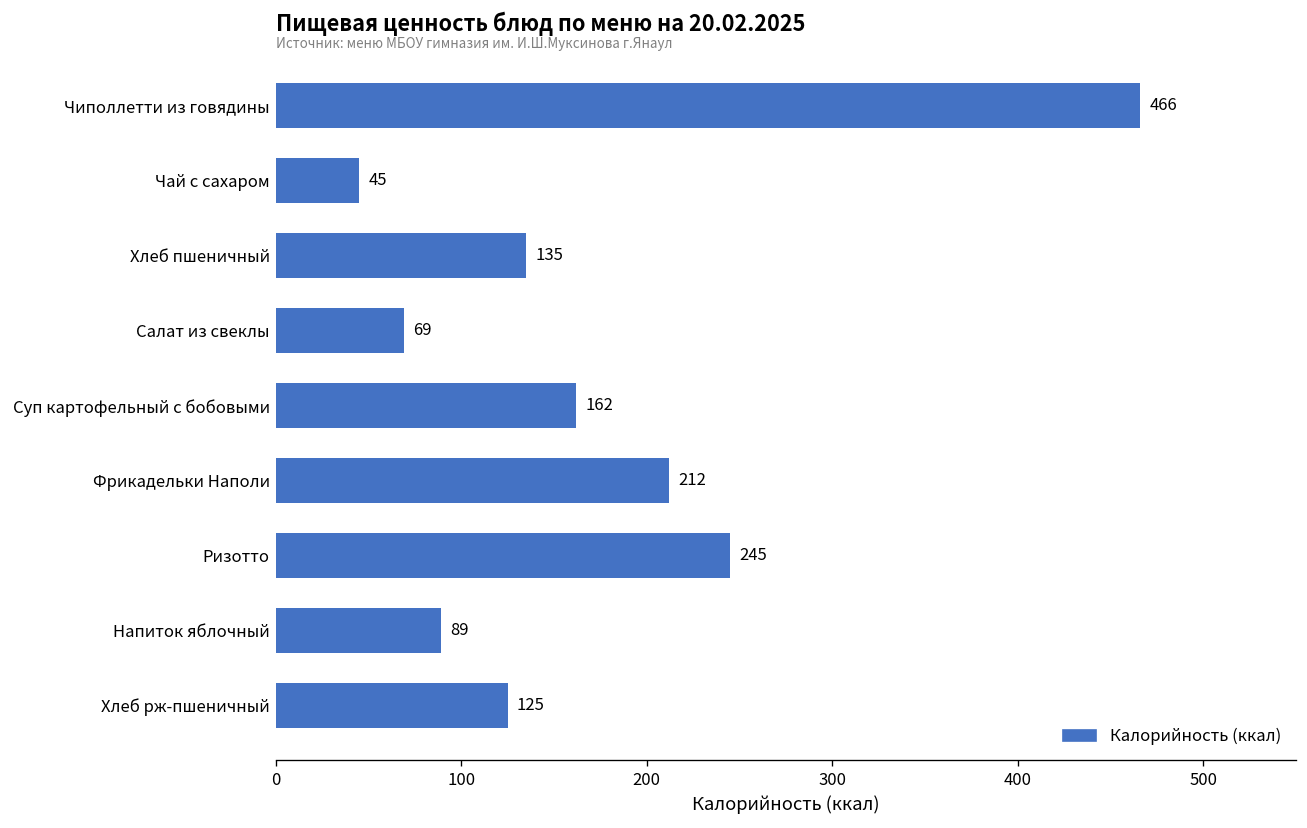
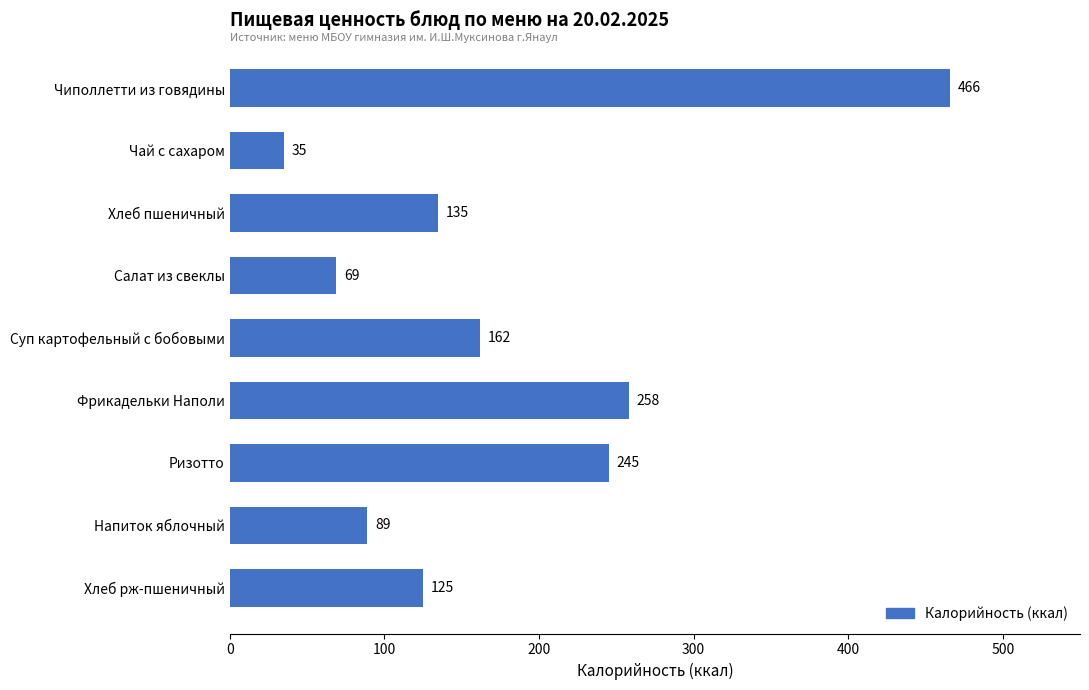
  {
    "Чиполлетти из говядины": 466,
-   "Чай с сахаром": 45,
+   "Чай с сахаром": 35,
    "Хлеб пшеничный": 135,
    "Салат из свеклы": 69,
    "Суп картофельный с бобовыми": 162,
-   "Фрикадельки Наполи": 212,
+   "Фрикадельки Наполи": 258,
    "Ризотто": 245,
    "Напиток яблочный": 89,
    "Хлеб рж-пшеничный": 125
  }
